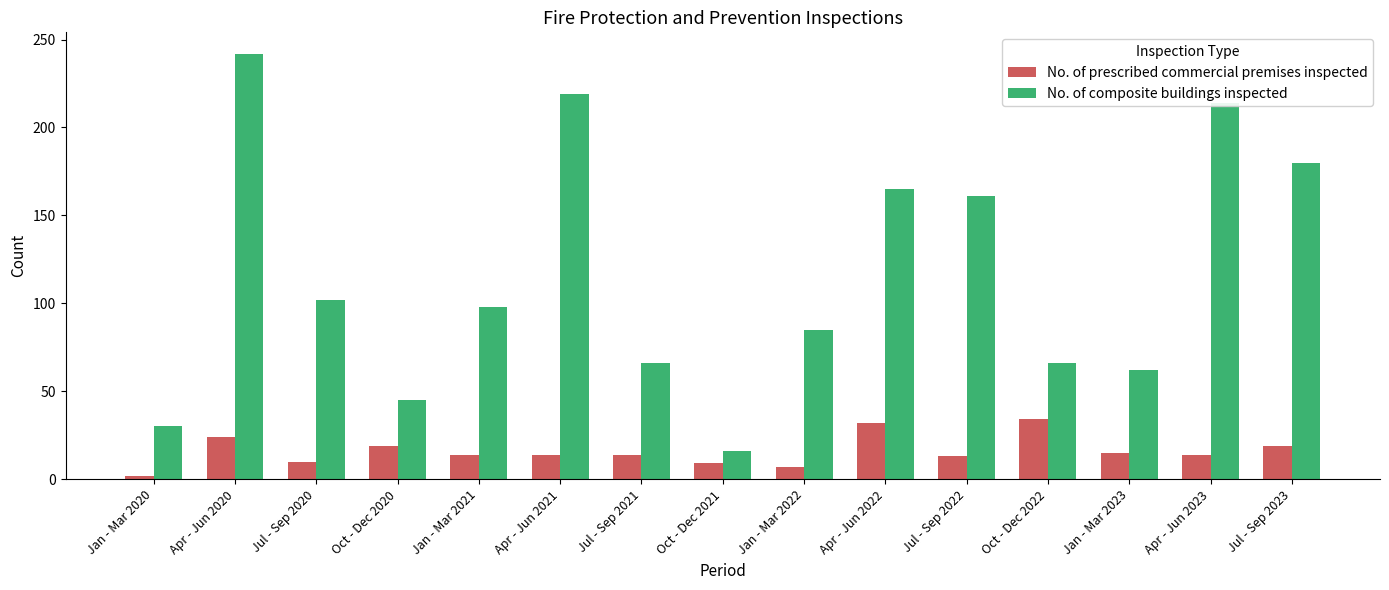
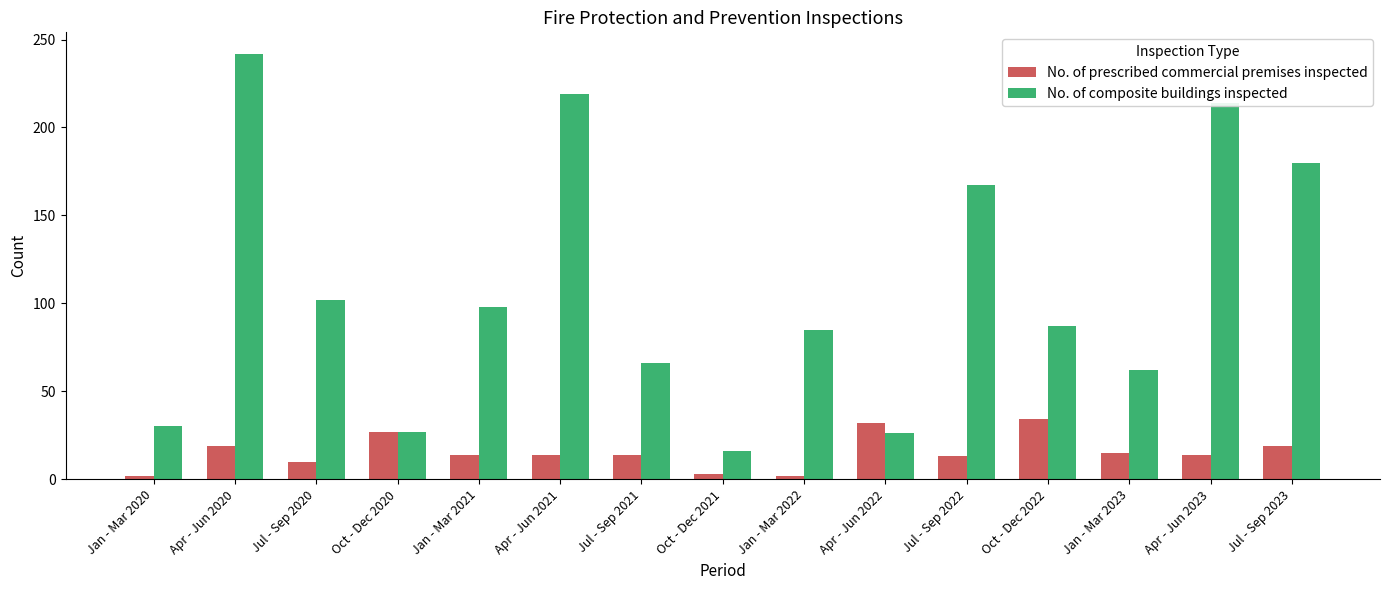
  {
    "No. of prescribed commercial premises inspected": {
      "Jan - Mar 2020": 2,
-     "Apr - Jun 2020": 24,
+     "Apr - Jun 2020": 19,
      "Jul - Sep 2020": 10,
-     "Oct - Dec 2020": 19,
+     "Oct - Dec 2020": 27,
      "Jan - Mar 2021": 14,
      "Apr - Jun 2021": 14,
      "Jul - Sep 2021": 14,
-     "Oct - Dec 2021": 9,
-     "Jan - Mar 2022": 7,
+     "Oct - Dec 2021": 3,
+     "Jan - Mar 2022": 2,
      "Apr - Jun 2022": 32,
      "Jul - Sep 2022": 13,
      "Oct - Dec 2022": 34,
      "Jan - Mar 2023": 15,
      "Apr - Jun 2023": 14,
      "Jul - Sep 2023": 19
    },
    "No. of composite buildings inspected": {
      "Jan - Mar 2020": 30,
      "Apr - Jun 2020": 242,
      "Jul - Sep 2020": 102,
-     "Oct - Dec 2020": 45,
+     "Oct - Dec 2020": 27,
      "Jan - Mar 2021": 98,
      "Apr - Jun 2021": 219,
      "Jul - Sep 2021": 66,
      "Oct - Dec 2021": 16,
      "Jan - Mar 2022": 85,
-     "Apr - Jun 2022": 165,
-     "Jul - Sep 2022": 161,
-     "Oct - Dec 2022": 66,
+     "Apr - Jun 2022": 26,
+     "Jul - Sep 2022": 167,
+     "Oct - Dec 2022": 87,
      "Jan - Mar 2023": 62,
      "Jul - Sep 2023": 180
    }
  }
